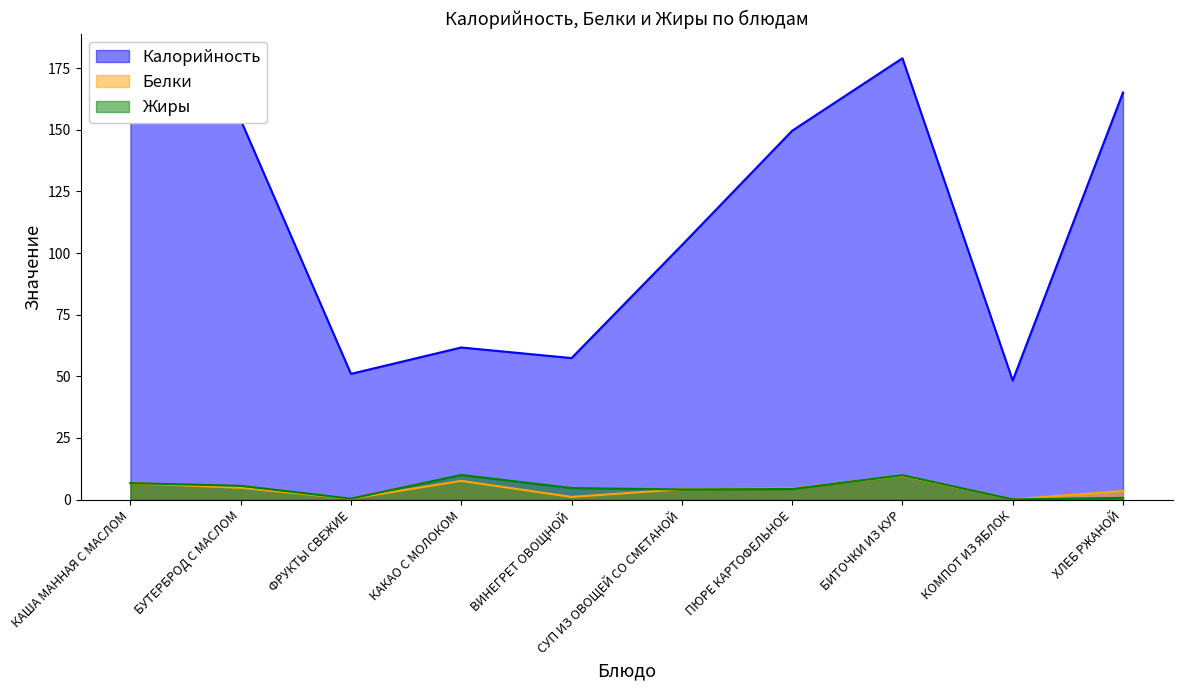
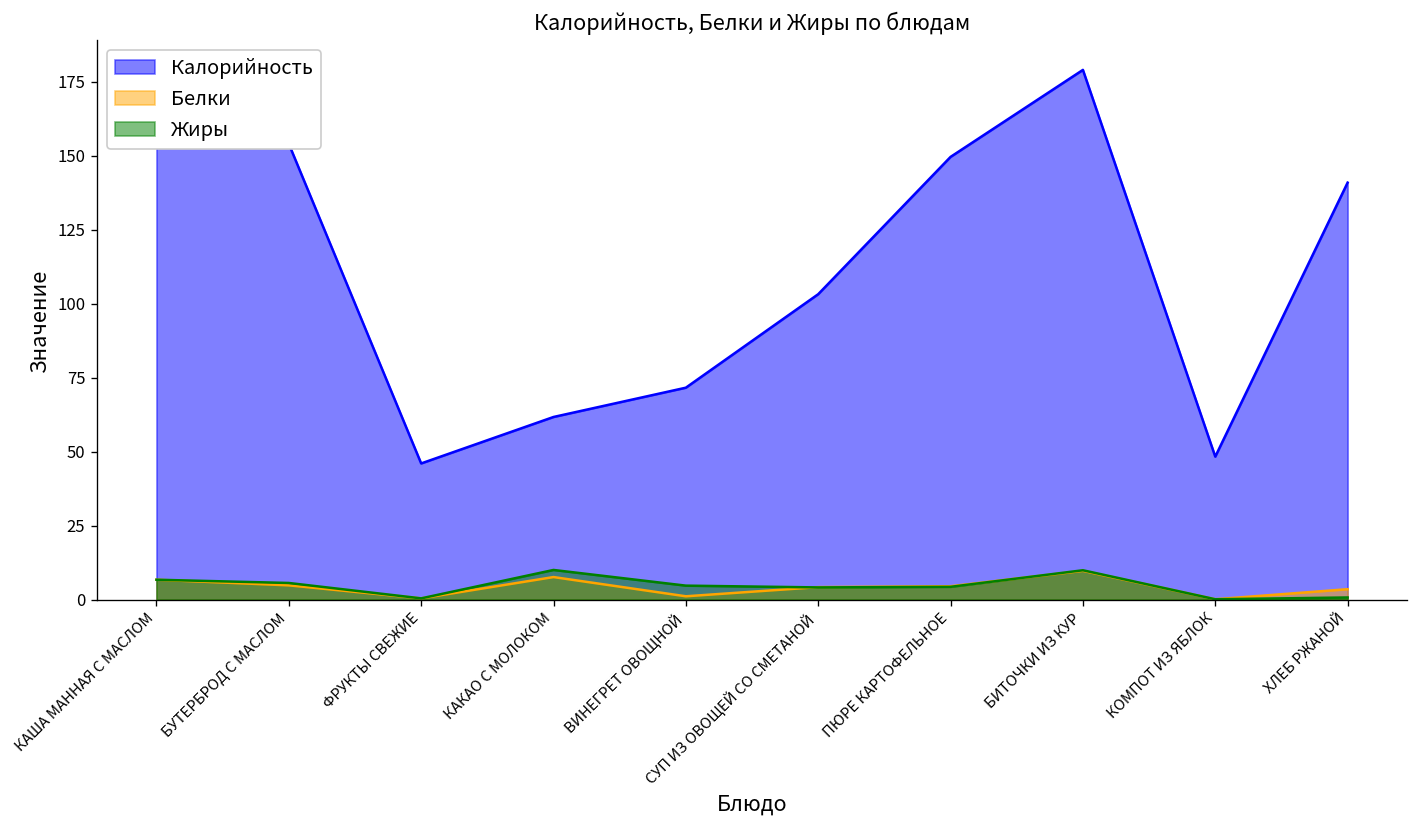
  {
    "Калорийность": {
-     "ФРУКТЫ СВЕЖИЕ": 51,
+     "ФРУКТЫ СВЕЖИЕ": 46,
      "КАКАО С МОЛОКОМ": 62,
-     "ВИНЕГРЕТ ОВОЩНОЙ": 57,
+     "ВИНЕГРЕТ ОВОЩНОЙ": 72,
      "СУП ИЗ ОВОЩЕЙ СО СМЕТАНОЙ": 103,
      "ПЮРЕ КАРТОФЕЛЬНОЕ": 150,
      "БИТОЧКИ ИЗ КУР": 179,
      "КОМПОТ ИЗ ЯБЛОК": 48,
-     "ХЛЕБ РЖАНОЙ": 165
+     "ХЛЕБ РЖАНОЙ": 141
    },
    "Белки": {
      "КАКАО С МОЛОКОМ": 8,
      "ВИНЕГРЕТ ОВОЩНОЙ": 1,
      "ХЛЕБ РЖАНОЙ": 4
    },
    "Жиры": {
      "КАКАО С МОЛОКОМ": 10,
      "ВИНЕГРЕТ ОВОЩНОЙ": 5,
      "ХЛЕБ РЖАНОЙ": 1
    }
  }
